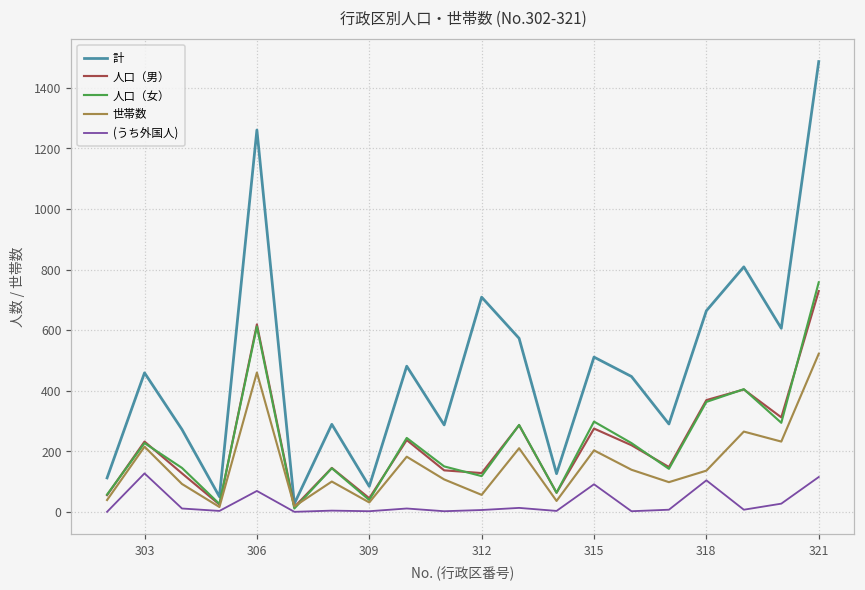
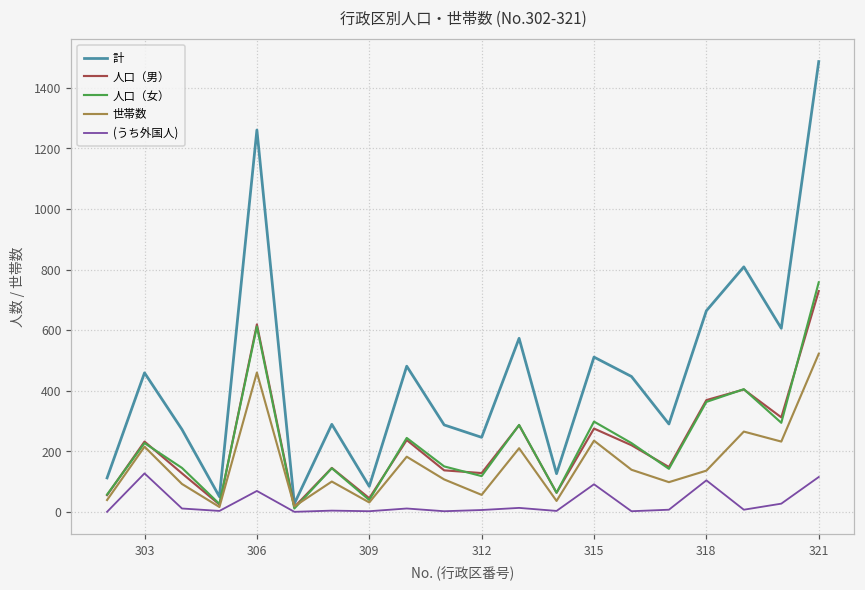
  {
    "計": {
      "303": 460,
      "306": 1260,
      "309": 80,
-     "312": 710,
+     "312": 250,
      "315": 510,
      "318": 660,
      "321": 1490
    },
    "人口（男）": {
      "312": 130,
      "315": 280,
      "321": 730
    },
    "人口（女）": {
      "312": 120,
      "315": 300,
      "321": 760
    },
    "世帯数": {
      "303": 220,
      "306": 460,
      "312": 60,
-     "315": 200,
+     "315": 240,
      "318": 140,
      "321": 520
    },
    "(うち外国人)": {
      "303": 130,
      "306": 70,
      "309": 0,
      "312": 10,
      "315": 90,
      "318": 100,
      "321": 120
    }
  }
